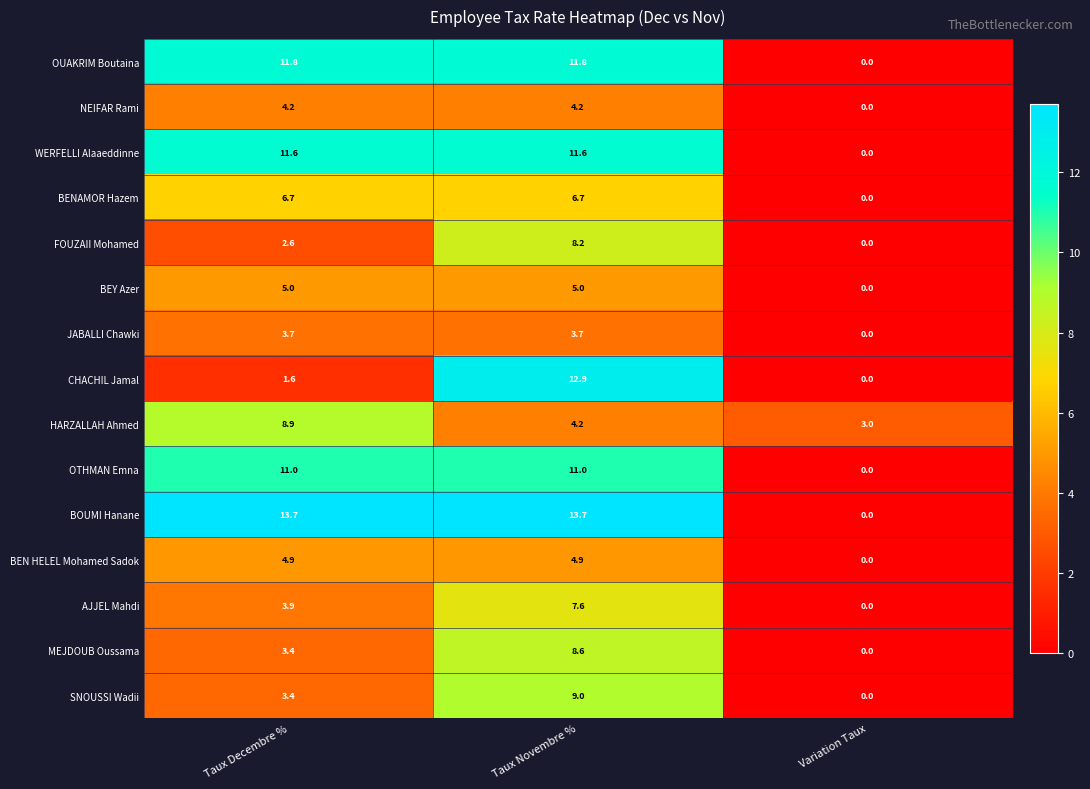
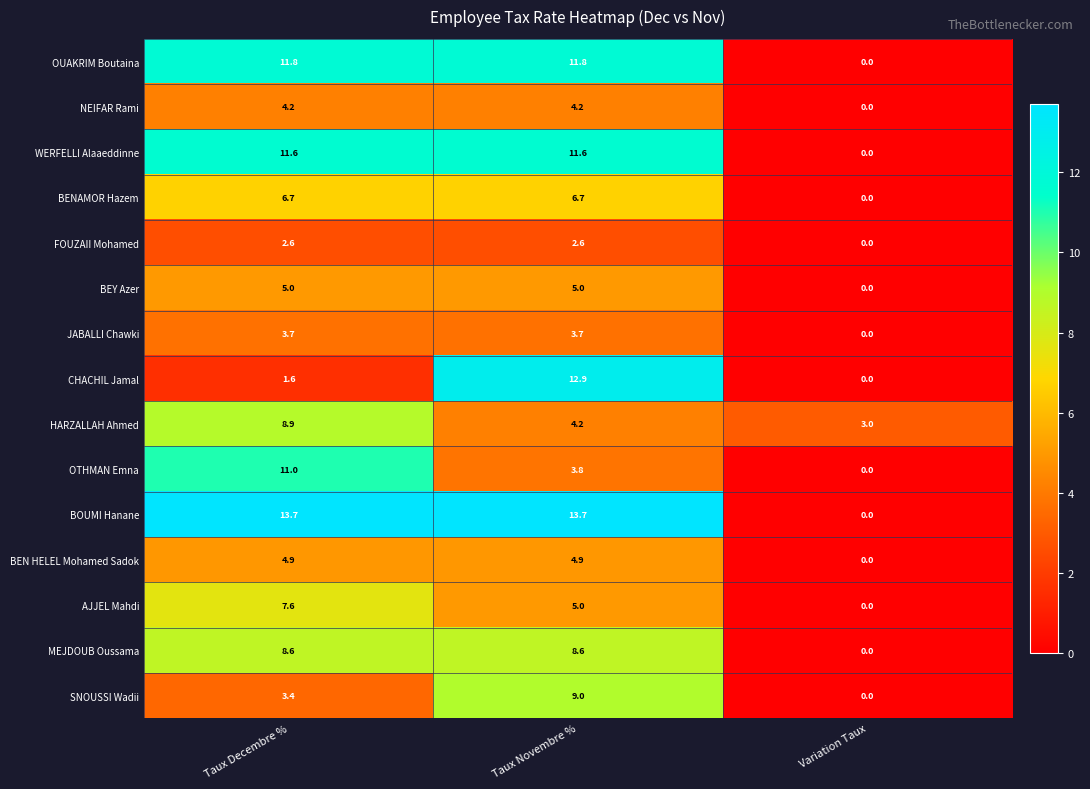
  {
    "OUAKRIM Boutaina": {
      "Taux Decembre %": 11.8,
      "Taux Novembre %": 11.8,
      "Variation Taux": 0.0
    },
    "NEIFAR Rami": {
      "Taux Decembre %": 4.2,
      "Taux Novembre %": 4.2,
      "Variation Taux": 0.0
    },
    "WERFELLI Alaaeddinne": {
      "Taux Decembre %": 11.6,
      "Taux Novembre %": 11.6,
      "Variation Taux": 0.0
    },
    "BENAMOR Hazem": {
      "Taux Decembre %": 6.7,
      "Taux Novembre %": 6.7,
      "Variation Taux": 0.0
    },
    "FOUZAII Mohamed": {
      "Taux Decembre %": 2.6,
-     "Taux Novembre %": 8.2,
+     "Taux Novembre %": 2.6,
      "Variation Taux": 0.0
    },
    "BEY Azer": {
      "Taux Decembre %": 5.0,
      "Taux Novembre %": 5.0,
      "Variation Taux": 0.0
    },
    "JABALLI Chawki": {
      "Taux Decembre %": 3.7,
      "Taux Novembre %": 3.7,
      "Variation Taux": 0.0
    },
    "CHACHIL Jamal": {
      "Taux Decembre %": 1.6,
      "Taux Novembre %": 12.9,
      "Variation Taux": 0.0
    },
    "HARZALLAH Ahmed": {
      "Taux Decembre %": 8.9,
      "Taux Novembre %": 4.2,
      "Variation Taux": 3.0
    },
    "OTHMAN Emna": {
      "Taux Decembre %": 11.0,
-     "Taux Novembre %": 11.0,
+     "Taux Novembre %": 3.8,
      "Variation Taux": 0.0
    },
    "BOUMI Hanane": {
      "Taux Decembre %": 13.7,
      "Taux Novembre %": 13.7,
      "Variation Taux": 0.0
    },
    "BEN HELEL Mohamed Sadok": {
      "Taux Decembre %": 4.9,
      "Taux Novembre %": 4.9,
      "Variation Taux": 0.0
    },
    "AJJEL Mahdi": {
-     "Taux Decembre %": 3.9,
-     "Taux Novembre %": 7.6,
+     "Taux Decembre %": 7.6,
+     "Taux Novembre %": 5.0,
      "Variation Taux": 0.0
    },
    "MEJDOUB Oussama": {
-     "Taux Decembre %": 3.4,
+     "Taux Decembre %": 8.6,
      "Taux Novembre %": 8.6,
      "Variation Taux": 0.0
    },
    "SNOUSSI Wadii": {
      "Taux Decembre %": 3.4,
      "Taux Novembre %": 9.0,
      "Variation Taux": 0.0
    }
  }
